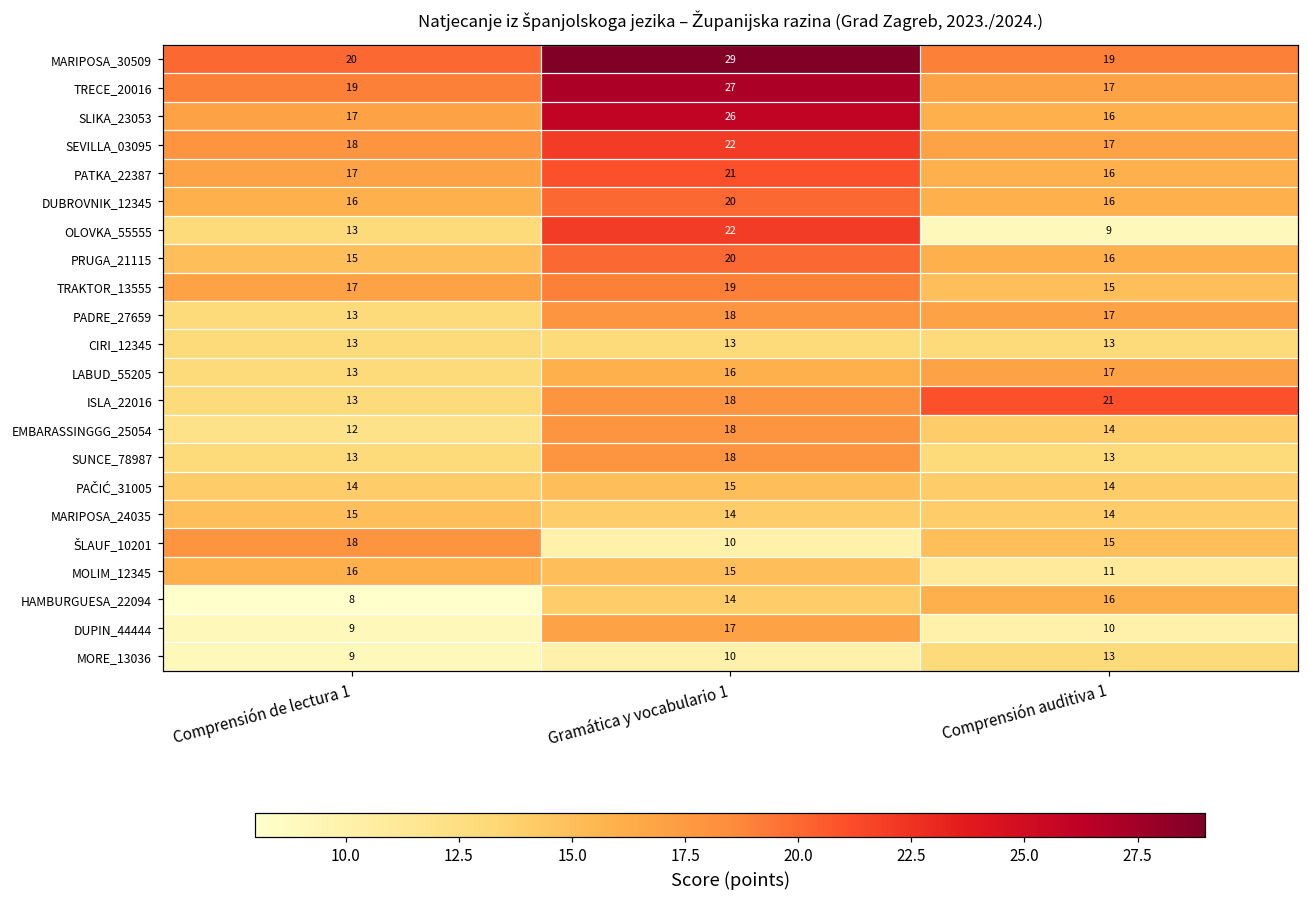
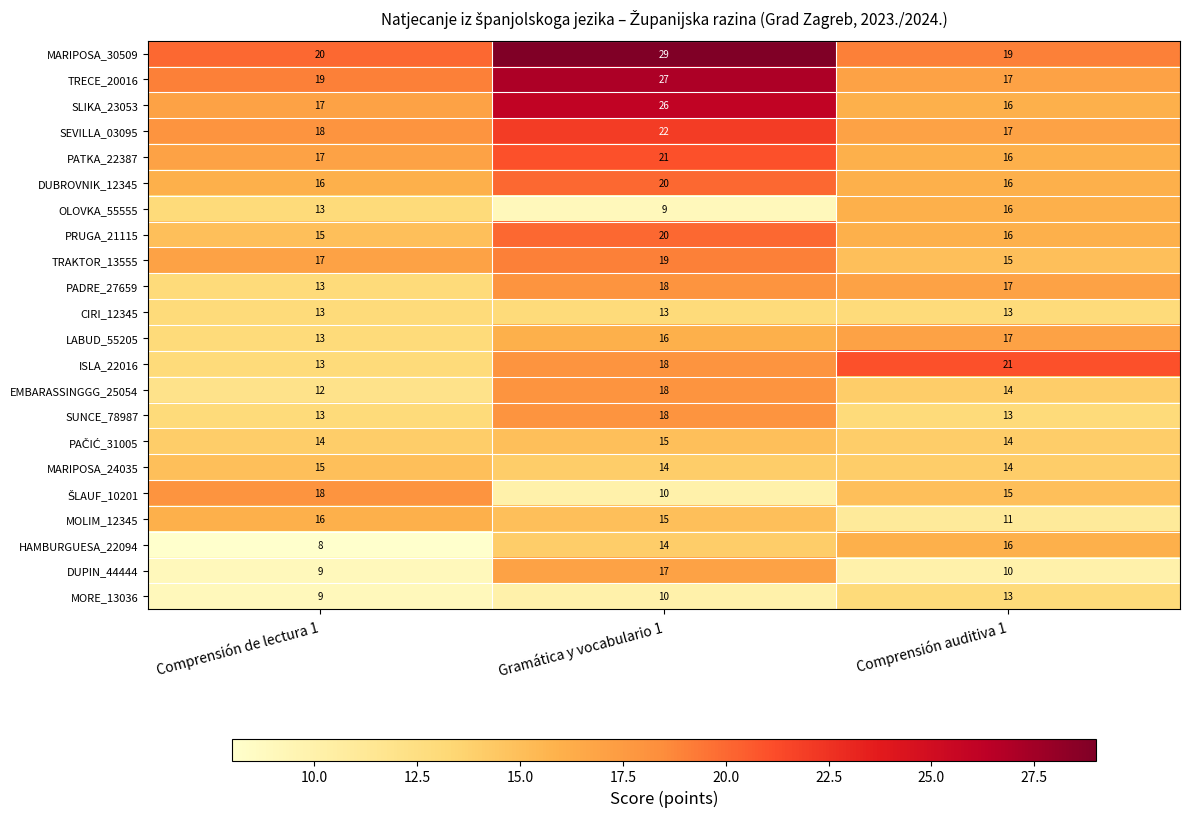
  {
    "MARIPOSA_30509": {
      "Comprensión de lectura 1": 20,
      "Gramática y vocabulario 1": 29,
      "Comprensión auditiva 1": 19
    },
    "TRECE_20016": {
      "Comprensión de lectura 1": 19,
      "Gramática y vocabulario 1": 27,
      "Comprensión auditiva 1": 17
    },
    "SLIKA_23053": {
      "Comprensión de lectura 1": 17,
      "Gramática y vocabulario 1": 26,
      "Comprensión auditiva 1": 16
    },
    "SEVILLA_03095": {
      "Comprensión de lectura 1": 18,
      "Gramática y vocabulario 1": 22,
      "Comprensión auditiva 1": 17
    },
    "PATKA_22387": {
      "Comprensión de lectura 1": 17,
      "Gramática y vocabulario 1": 21,
      "Comprensión auditiva 1": 16
    },
    "DUBROVNIK_12345": {
      "Comprensión de lectura 1": 16,
      "Gramática y vocabulario 1": 20,
      "Comprensión auditiva 1": 16
    },
    "OLOVKA_55555": {
      "Comprensión de lectura 1": 13,
-     "Gramática y vocabulario 1": 22,
-     "Comprensión auditiva 1": 9
+     "Gramática y vocabulario 1": 9,
+     "Comprensión auditiva 1": 16
    },
    "PRUGA_21115": {
      "Comprensión de lectura 1": 15,
      "Gramática y vocabulario 1": 20,
      "Comprensión auditiva 1": 16
    },
    "TRAKTOR_13555": {
      "Comprensión de lectura 1": 17,
      "Gramática y vocabulario 1": 19,
      "Comprensión auditiva 1": 15
    },
    "PADRE_27659": {
      "Comprensión de lectura 1": 13,
      "Gramática y vocabulario 1": 18,
      "Comprensión auditiva 1": 17
    },
    "CIRI_12345": {
      "Comprensión de lectura 1": 13,
      "Gramática y vocabulario 1": 13,
      "Comprensión auditiva 1": 13
    },
    "LABUD_55205": {
      "Comprensión de lectura 1": 13,
      "Gramática y vocabulario 1": 16,
      "Comprensión auditiva 1": 17
    },
    "ISLA_22016": {
      "Comprensión de lectura 1": 13,
      "Gramática y vocabulario 1": 18,
      "Comprensión auditiva 1": 21
    },
    "EMBARASSINGGG_25054": {
      "Comprensión de lectura 1": 12,
      "Gramática y vocabulario 1": 18,
      "Comprensión auditiva 1": 14
    },
    "SUNCE_78987": {
      "Comprensión de lectura 1": 13,
      "Gramática y vocabulario 1": 18,
      "Comprensión auditiva 1": 13
    },
    "PAČIĆ_31005": {
      "Comprensión de lectura 1": 14,
      "Gramática y vocabulario 1": 15,
      "Comprensión auditiva 1": 14
    },
    "MARIPOSA_24035": {
      "Comprensión de lectura 1": 15,
      "Gramática y vocabulario 1": 14,
      "Comprensión auditiva 1": 14
    },
    "ŠLAUF_10201": {
      "Comprensión de lectura 1": 18,
      "Gramática y vocabulario 1": 10,
      "Comprensión auditiva 1": 15
    },
    "MOLIM_12345": {
      "Comprensión de lectura 1": 16,
      "Gramática y vocabulario 1": 15,
      "Comprensión auditiva 1": 11
    },
    "HAMBURGUESA_22094": {
      "Comprensión de lectura 1": 8,
      "Gramática y vocabulario 1": 14,
      "Comprensión auditiva 1": 16
    },
    "DUPIN_44444": {
      "Comprensión de lectura 1": 9,
      "Gramática y vocabulario 1": 17,
      "Comprensión auditiva 1": 10
    },
    "MORE_13036": {
      "Comprensión de lectura 1": 9,
      "Gramática y vocabulario 1": 10,
      "Comprensión auditiva 1": 13
    }
  }
